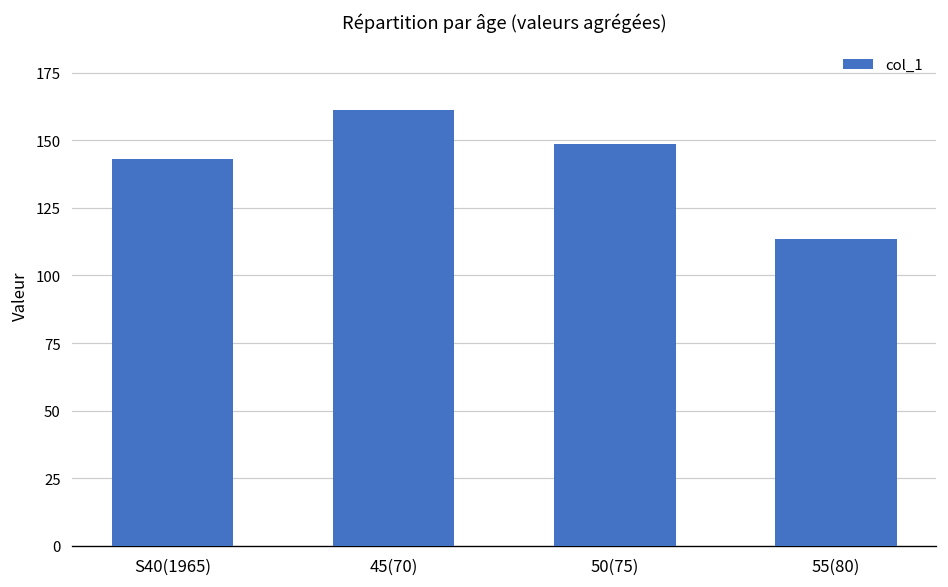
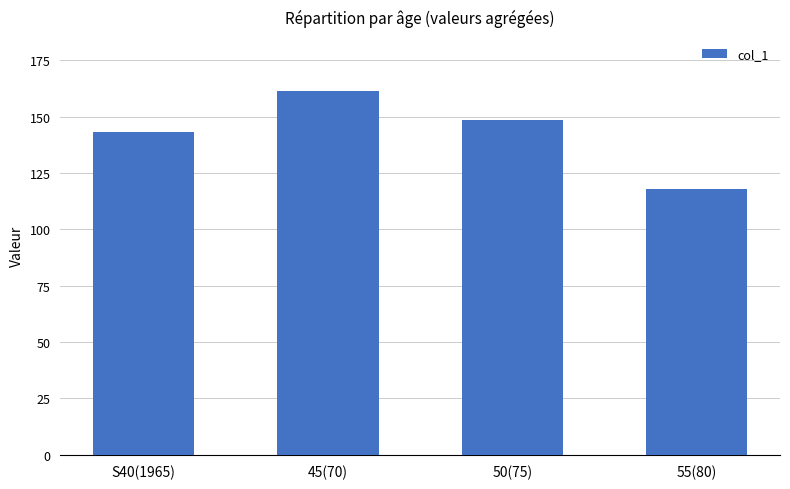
  {
    "S40(1965)": 143,
    "45(70)": 161,
    "50(75)": 149,
-   "55(80)": 113
+   "55(80)": 118
  }
